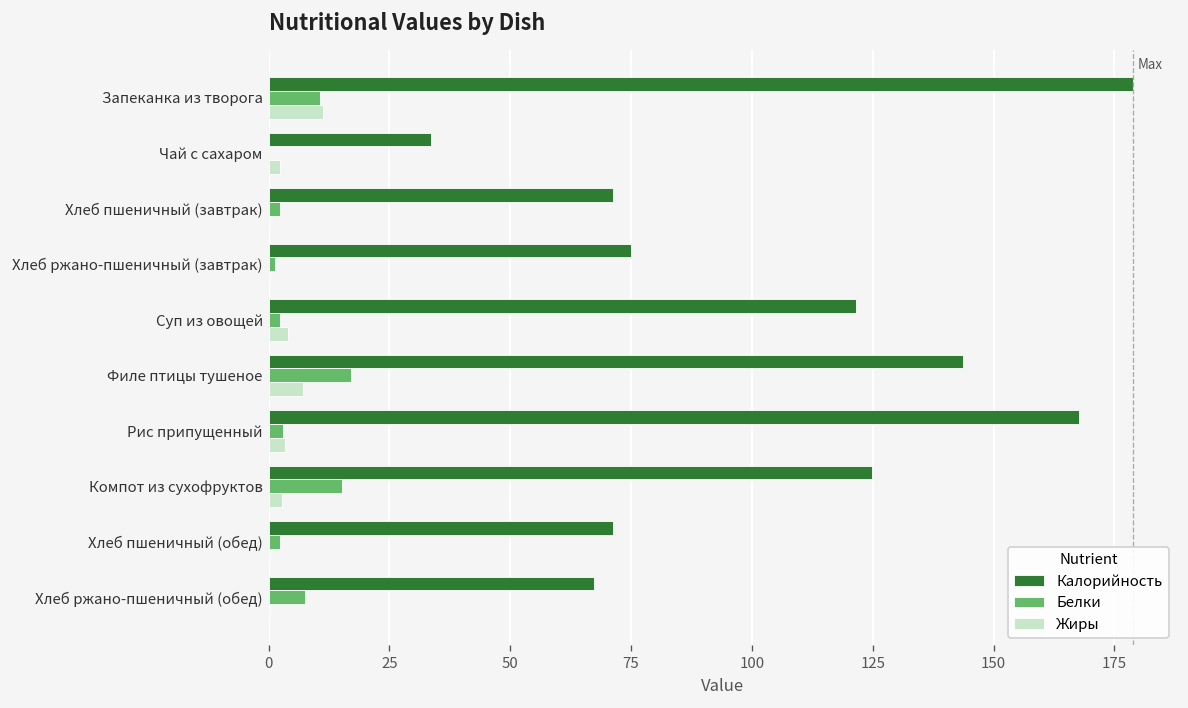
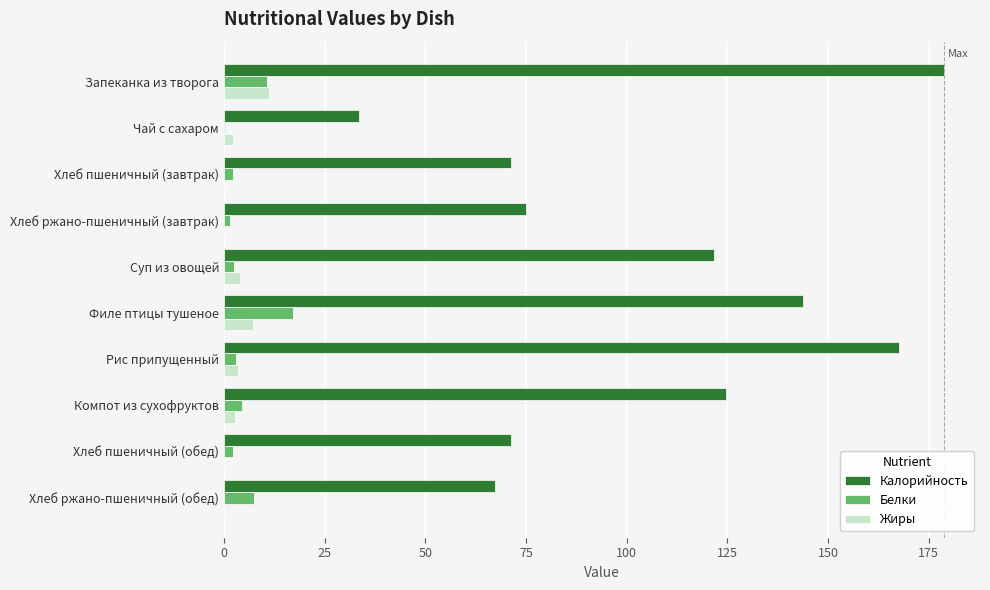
  {
    "Калорийность": {
      "Запеканка из творога": 179,
      "Чай с сахаром": 34,
      "Хлеб пшеничный (завтрак)": 71,
      "Хлеб ржано-пшеничный (завтрак)": 75,
      "Суп из овощей": 122,
      "Филе птицы тушеное": 144,
      "Рис припущенный": 168,
      "Компот из сухофруктов": 125,
      "Хлеб пшеничный (обед)": 71,
      "Хлеб ржано-пшеничный (обед)": 67
    },
    "Белки": {
      "Запеканка из творога": 11,
      "Хлеб пшеничный (завтрак)": 2,
      "Хлеб ржано-пшеничный (завтрак)": 1,
      "Суп из овощей": 2,
      "Филе птицы тушеное": 17,
      "Рис припущенный": 3,
-     "Компот из сухофруктов": 15,
+     "Компот из сухофруктов": 5,
      "Хлеб пшеничный (обед)": 2,
      "Хлеб ржано-пшеничный (обед)": 7
    },
    "Жиры": {
      "Запеканка из творога": 11,
      "Чай с сахаром": 2,
      "Суп из овощей": 4,
      "Филе птицы тушеное": 7,
      "Рис припущенный": 3,
      "Компот из сухофруктов": 3
    }
  }
